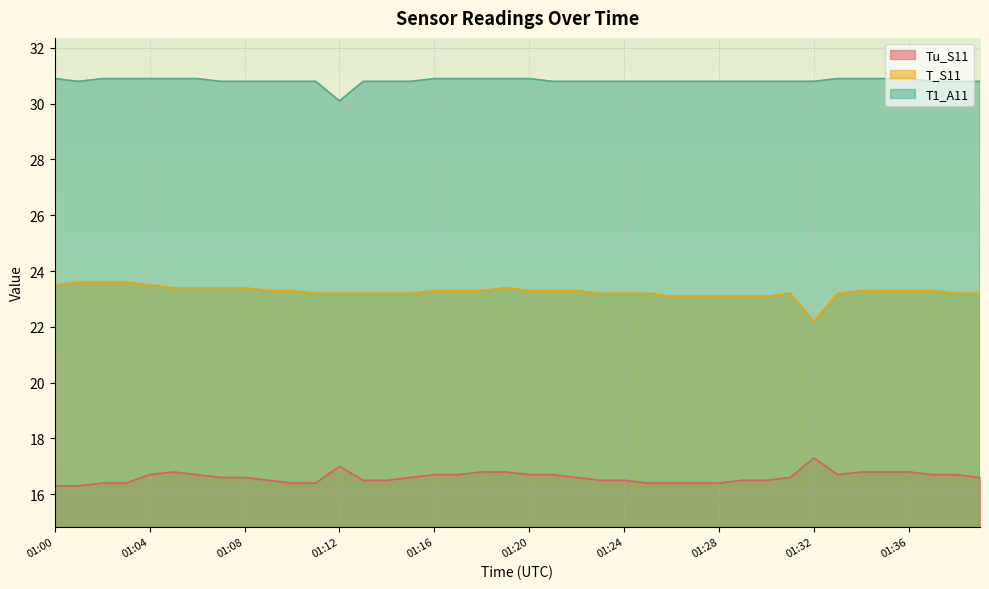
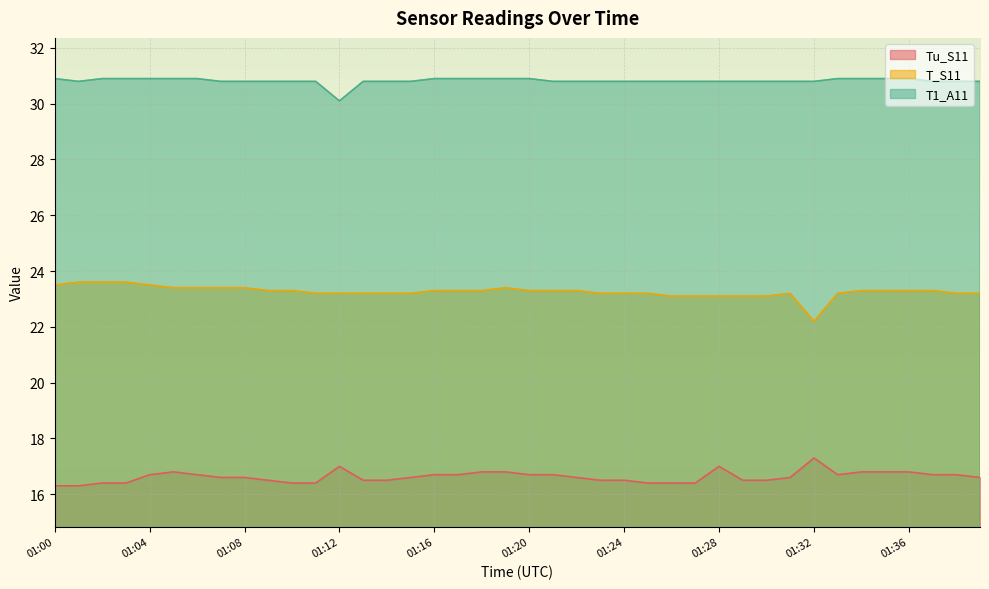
  {
    "Tu_S11": {
      "01:00": 16.3,
      "01:04": 16.7,
      "01:08": 16.6,
      "01:12": 17.0,
      "01:16": 16.7,
      "01:20": 16.7,
      "01:24": 16.5,
-     "01:28": 16.4,
+     "01:28": 17.0,
      "01:32": 17.3,
      "01:36": 16.8
    },
    "T_S11": {
      "01:00": 23.5,
      "01:04": 23.5,
      "01:08": 23.4,
      "01:12": 23.2,
      "01:16": 23.3,
      "01:20": 23.3,
      "01:24": 23.2,
      "01:28": 23.1,
      "01:32": 22.2,
      "01:36": 23.3
    },
    "T1_A11": {
      "01:00": 30.9,
      "01:04": 30.9,
      "01:08": 30.8,
      "01:12": 30.1,
      "01:16": 30.9,
      "01:20": 30.9,
      "01:24": 30.8,
      "01:28": 30.8,
      "01:32": 30.8
    }
  }
